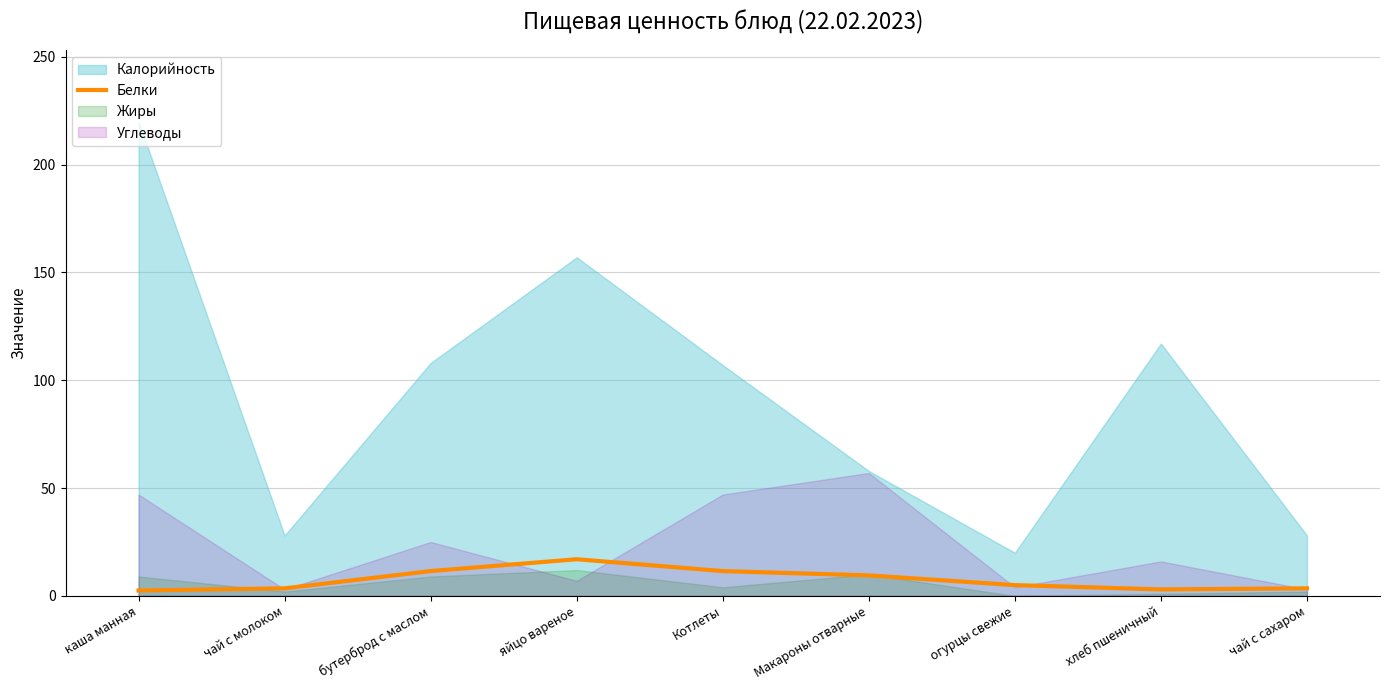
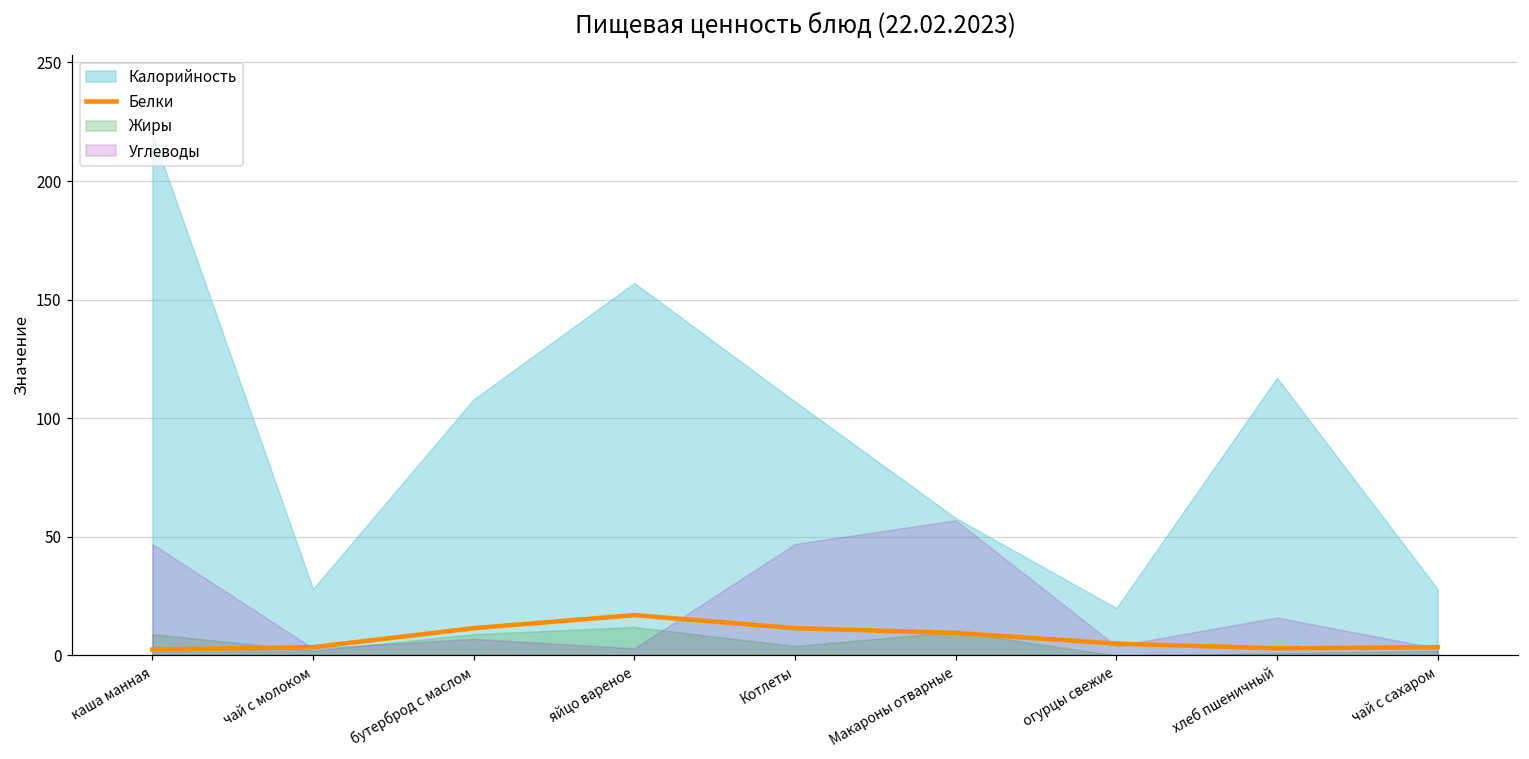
  {
    "Белки": {
      "каша манная": 3,
      "бутерброд с маслом": 12,
      "яйцо вареное": 17,
      "Котлеты": 12,
      "хлеб пшеничный": 3
    },
    "Углеводы": {
      "каша манная": 47,
-     "бутерброд с маслом": 25,
-     "яйцо вареное": 7,
+     "бутерброд с маслом": 7,
+     "яйцо вареное": 3,
      "Котлеты": 47,
      "хлеб пшеничный": 16
    }
  }
